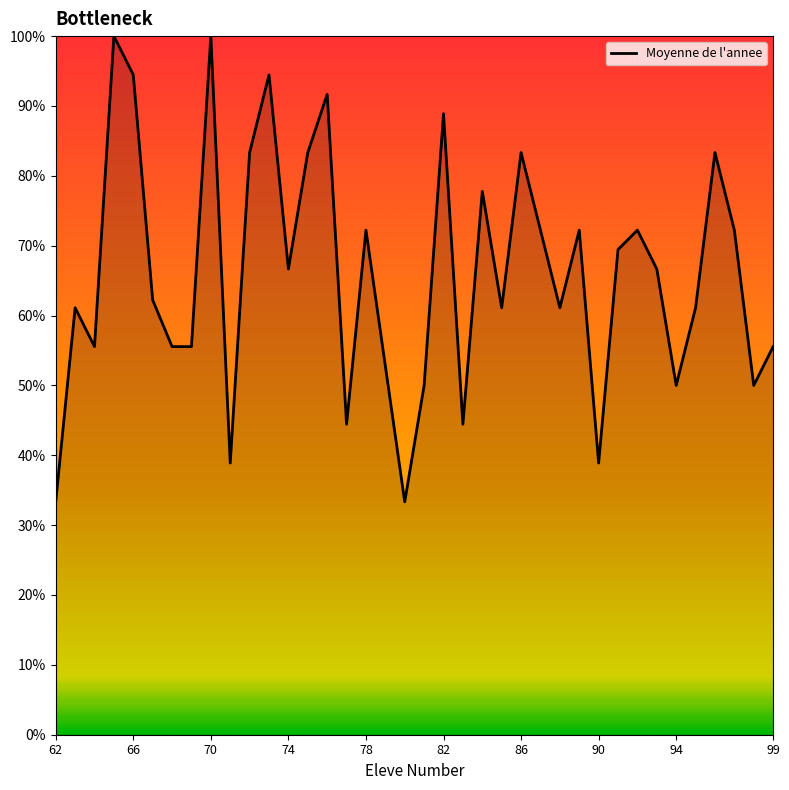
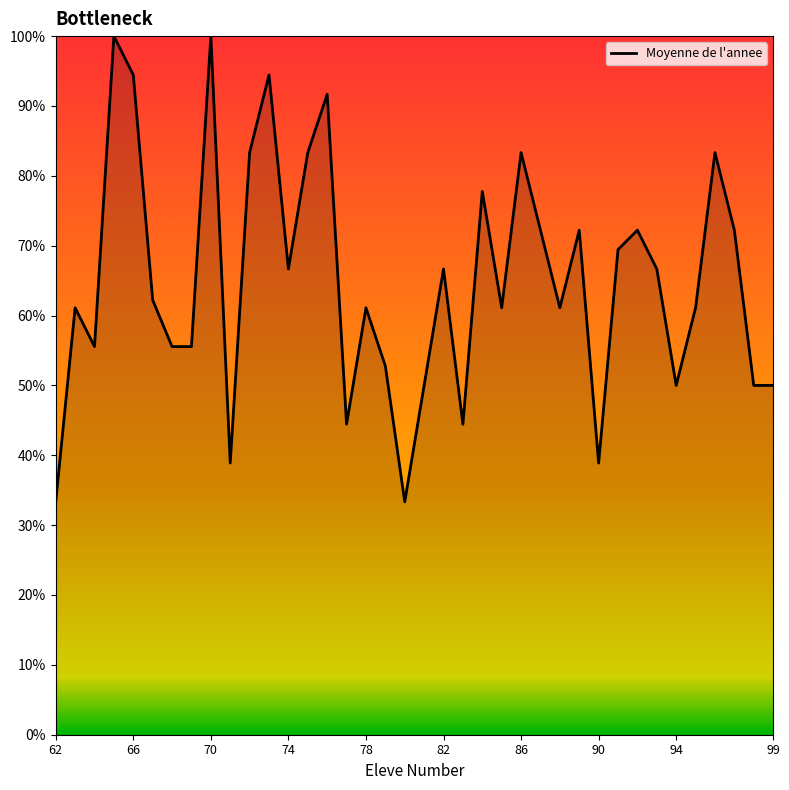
  {
    "62": "33%",
    "66": "94%",
    "70": "100%",
    "74": "67%",
-   "78": "72%",
-   "82": "89%",
+   "78": "61%",
+   "82": "67%",
    "86": "83%",
    "90": "39%",
    "94": "50%",
-   "99": "56%"
+   "99": "50%"
  }
